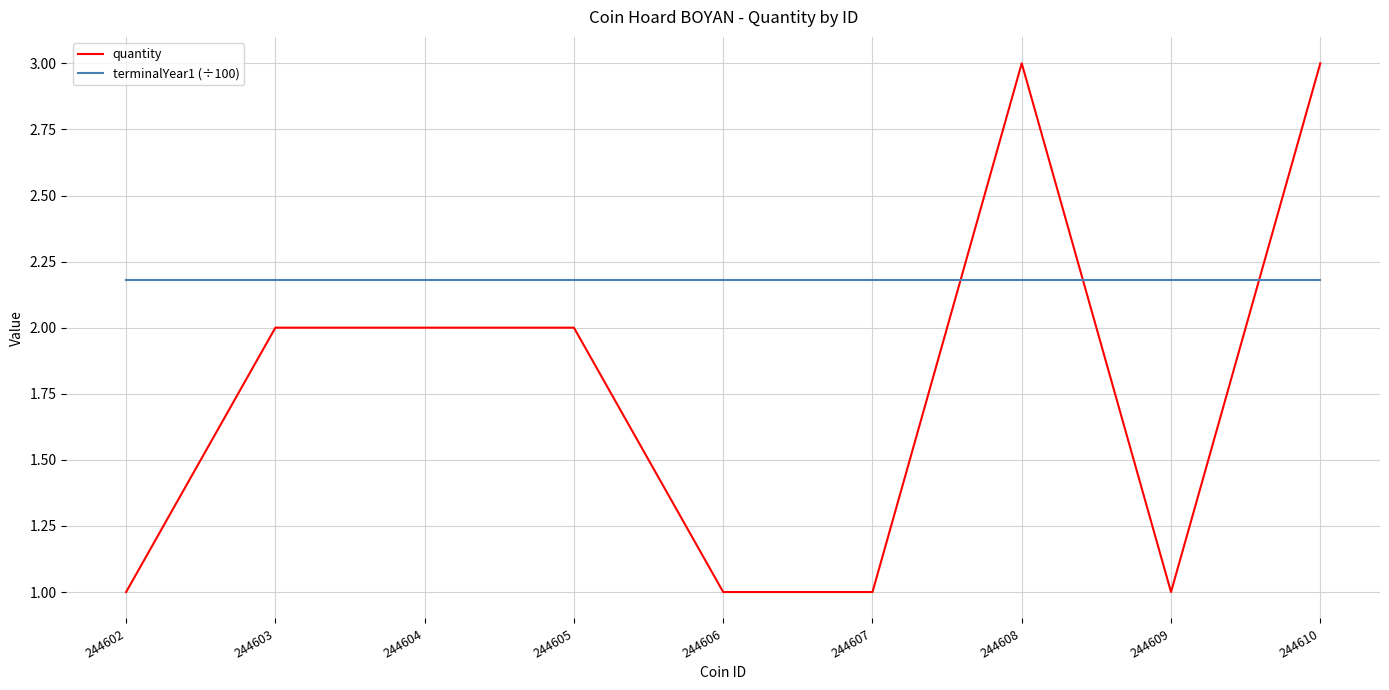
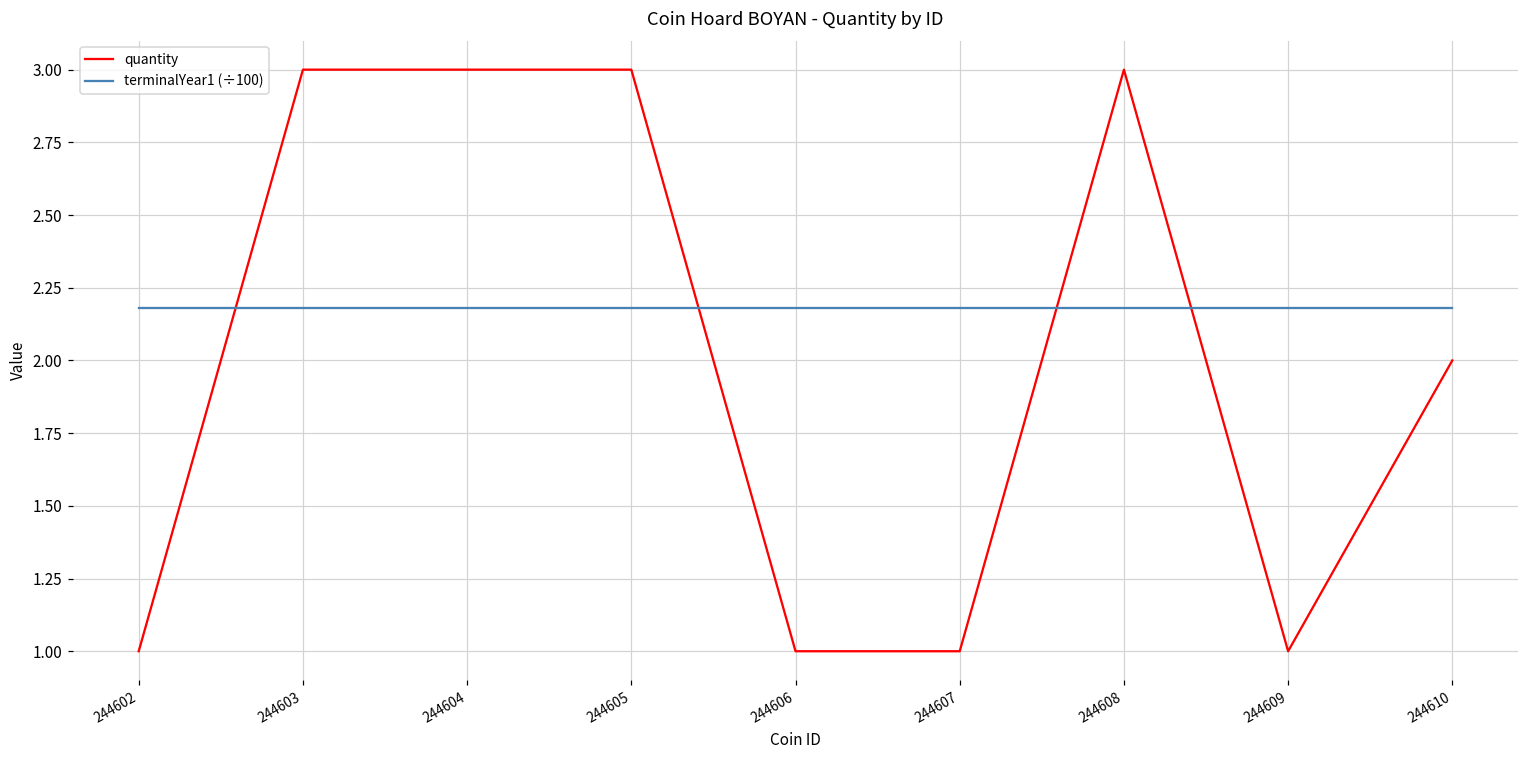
  {
    "quantity": {
      "244602": 1,
-     "244603": 2,
-     "244604": 2,
-     "244605": 2,
+     "244603": 3,
+     "244604": 3,
+     "244605": 3,
      "244606": 1,
      "244607": 1,
      "244608": 3,
      "244609": 1,
-     "244610": 3
+     "244610": 2
    },
    "terminalYear1 (÷100)": {
      "244602": 2.18,
      "244603": 2.18,
      "244604": 2.18,
      "244605": 2.18,
      "244606": 2.18,
      "244607": 2.18,
      "244608": 2.18,
      "244609": 2.18,
      "244610": 2.18
    }
  }
